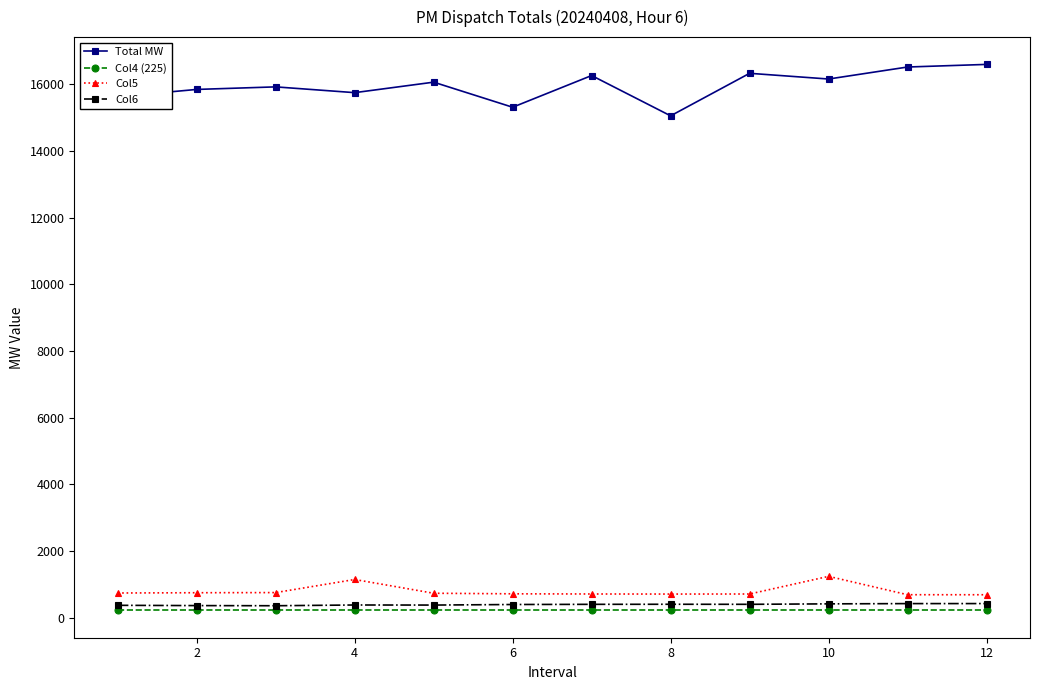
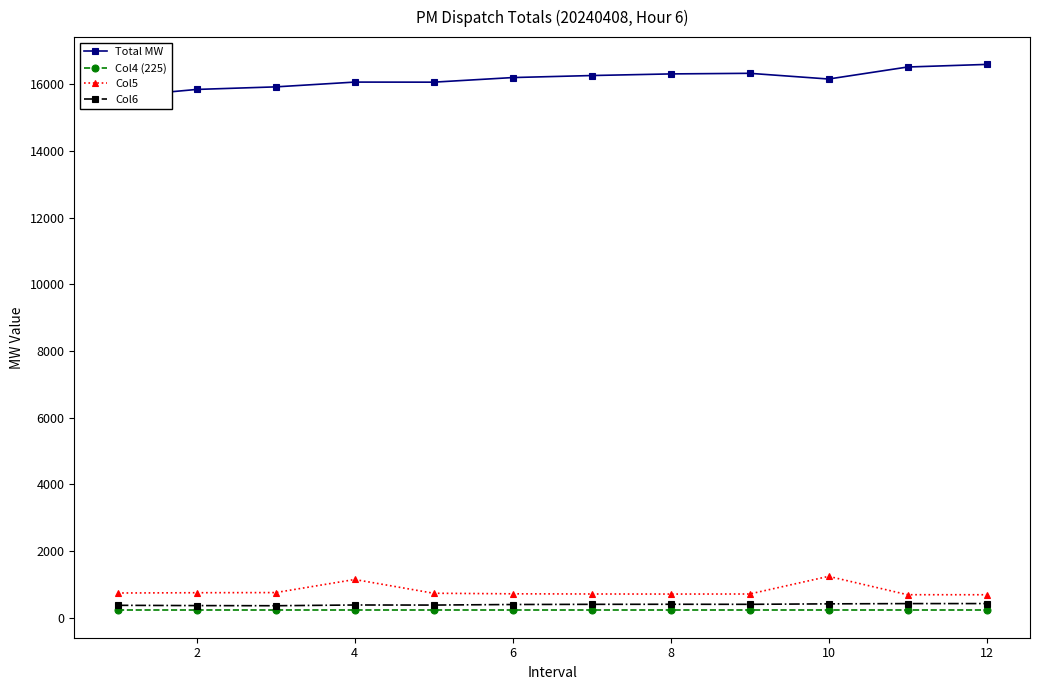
  {
    "Total MW": {
      "2": 15800,
-     "4": 15700,
-     "6": 15300,
-     "8": 15000,
+     "4": 16100,
+     "6": 16200,
+     "8": 16300,
      "10": 16200,
      "12": 16600
    },
    "Col4 (225)": {
      "2": 200,
      "4": 200,
      "6": 200,
      "8": 200,
      "10": 200,
      "12": 200
    },
    "Col5": {
      "2": 800,
      "4": 1200,
      "6": 700,
      "8": 700,
      "10": 1200,
      "12": 700
    },
    "Col6": {
      "2": 400,
      "4": 400,
      "6": 400,
      "8": 400,
      "10": 400,
      "12": 400
    }
  }
